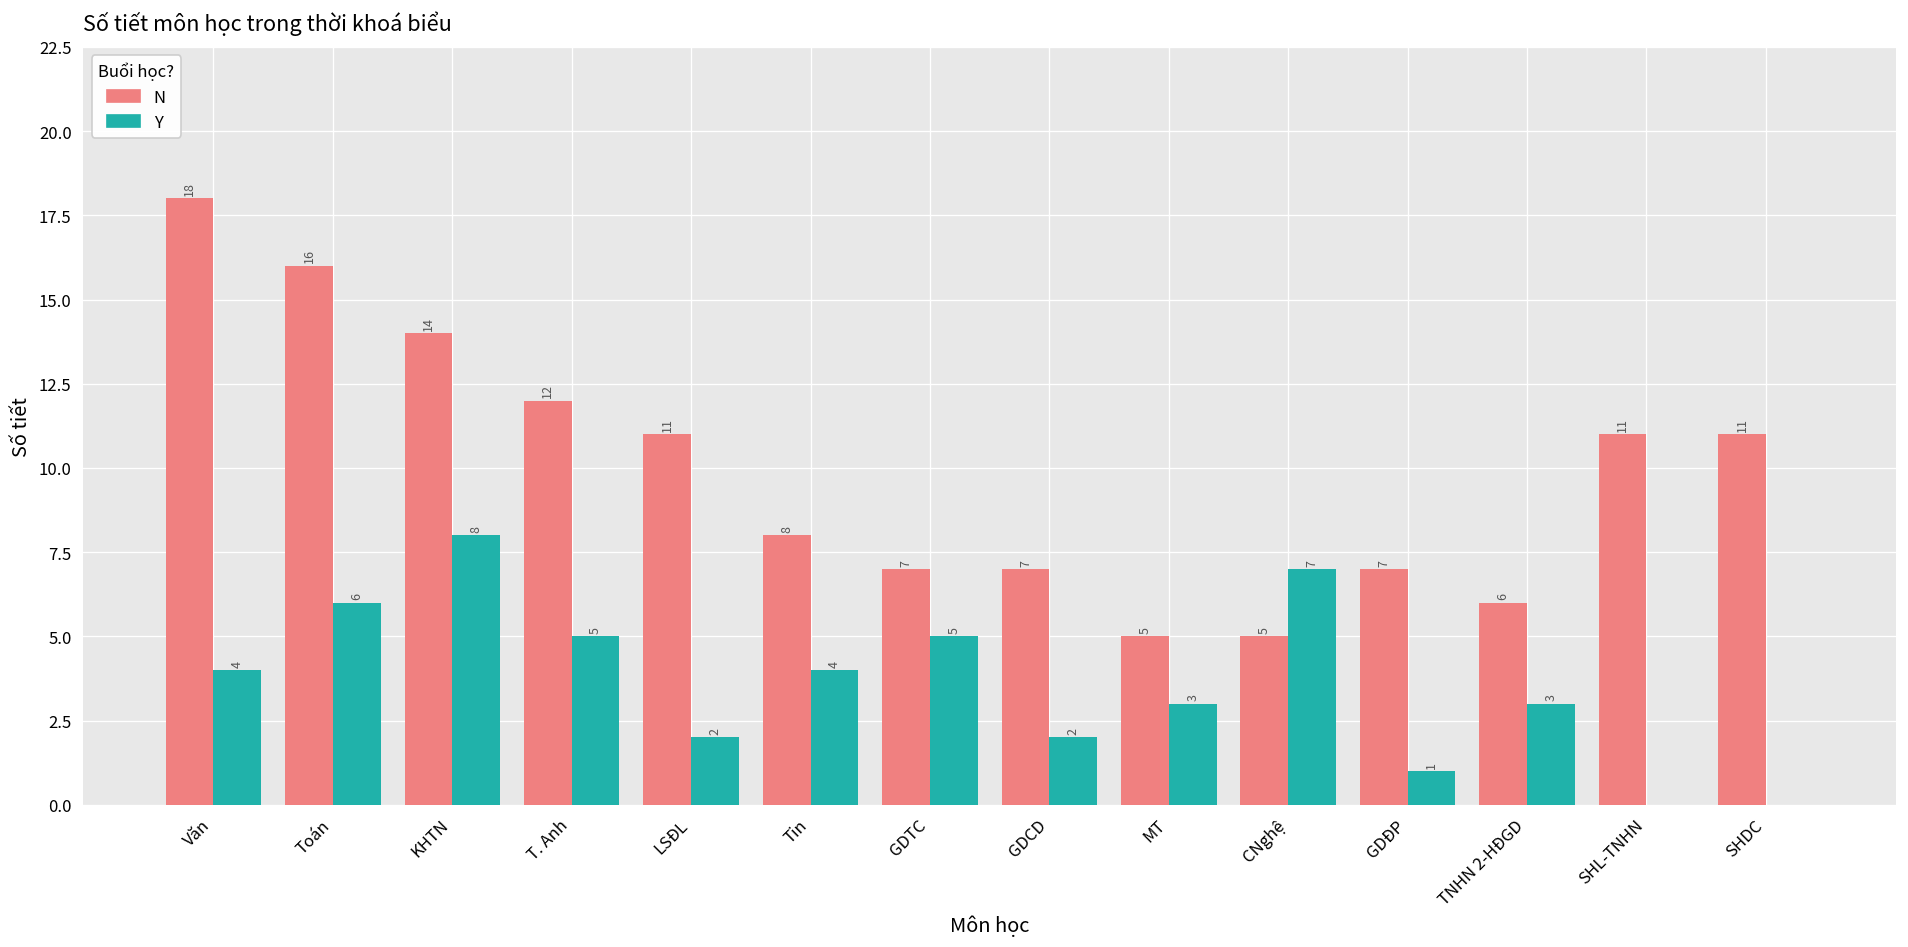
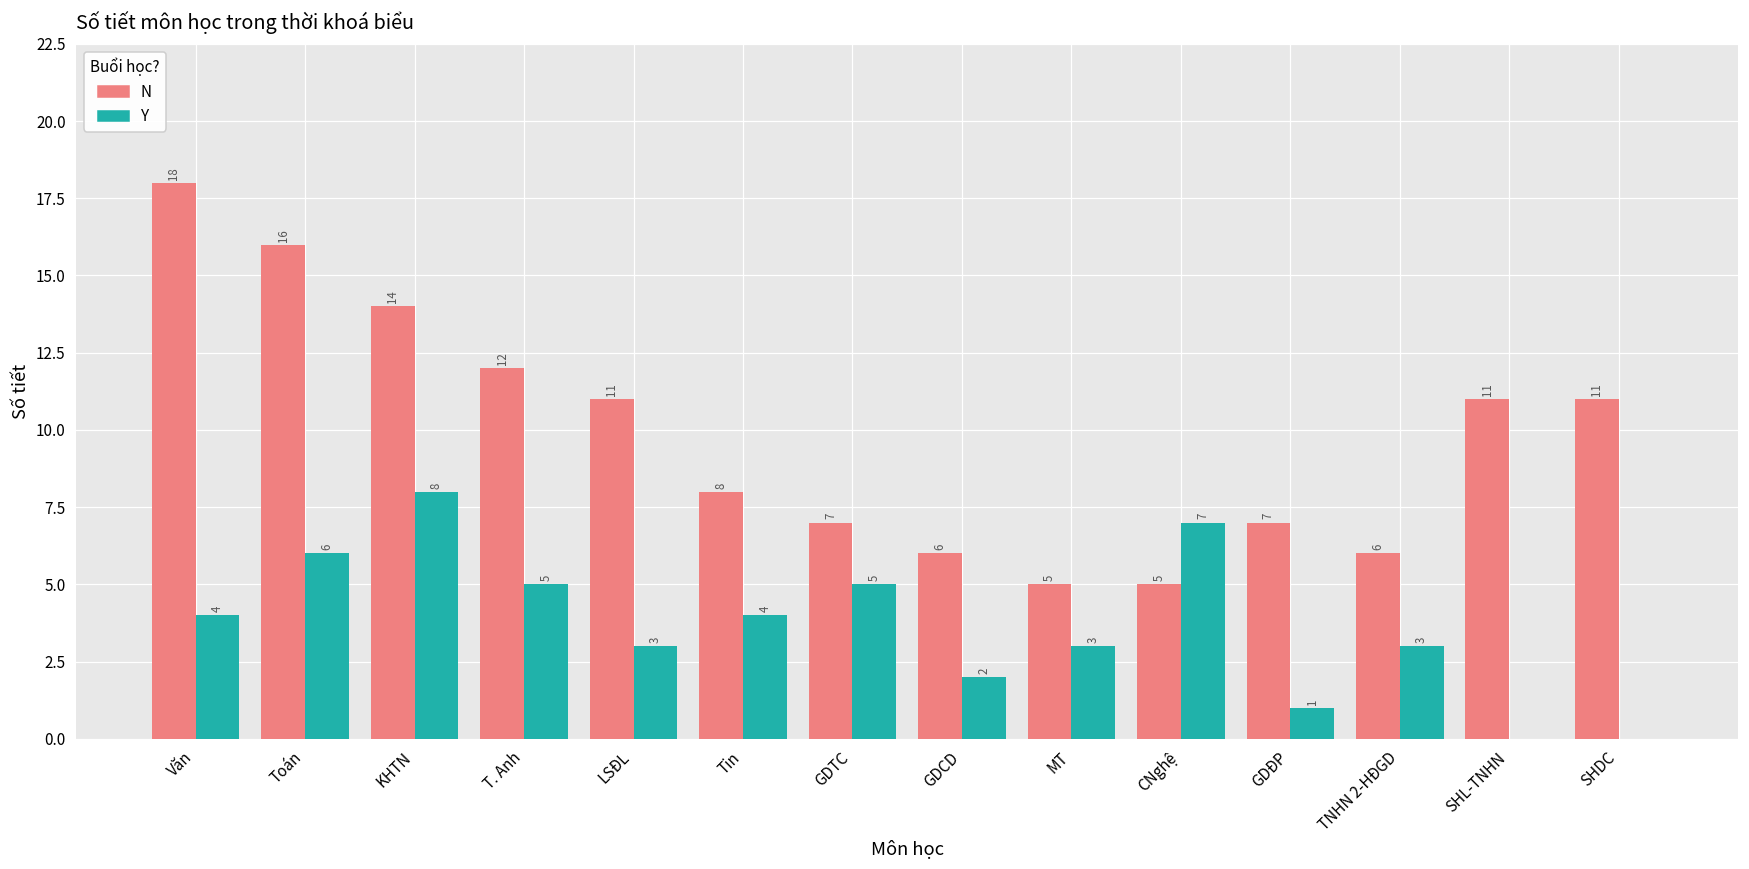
  {
    "N": {
      "Văn": 18,
      "Toán": 16,
      "KHTN": 14,
      "T. Anh": 12,
      "LSĐL": 11,
      "Tin": 8,
      "GDTC": 7,
-     "GDCD": 7,
+     "GDCD": 6,
      "MT": 5,
      "CNghệ": 5,
      "GDĐP": 7,
      "TNHN 2-HĐGD": 6,
      "SHL-TNHN": 11,
      "SHDC": 11
    },
    "Y": {
      "Văn": 4,
      "Toán": 6,
      "KHTN": 8,
      "T. Anh": 5,
-     "LSĐL": 2,
+     "LSĐL": 3,
      "Tin": 4,
      "GDTC": 5,
      "GDCD": 2,
      "MT": 3,
      "CNghệ": 7,
      "GDĐP": 1,
      "TNHN 2-HĐGD": 3
    }
  }
